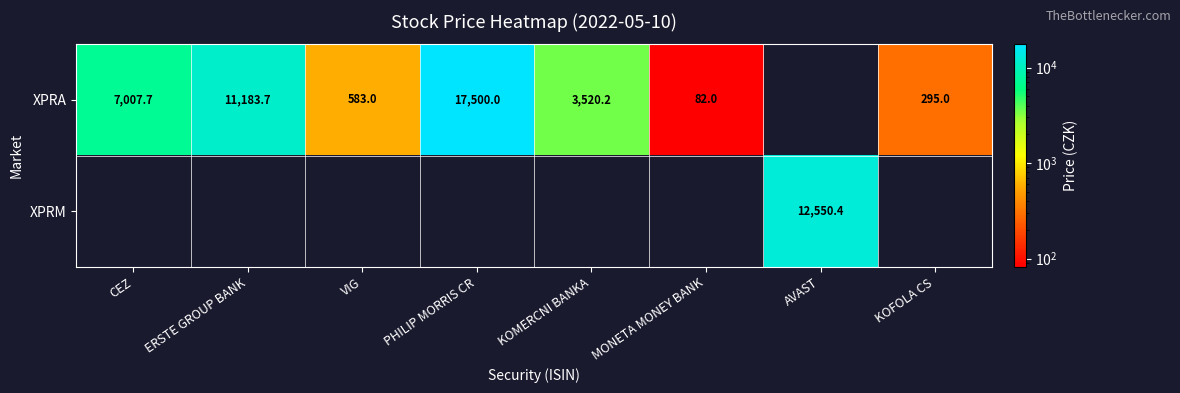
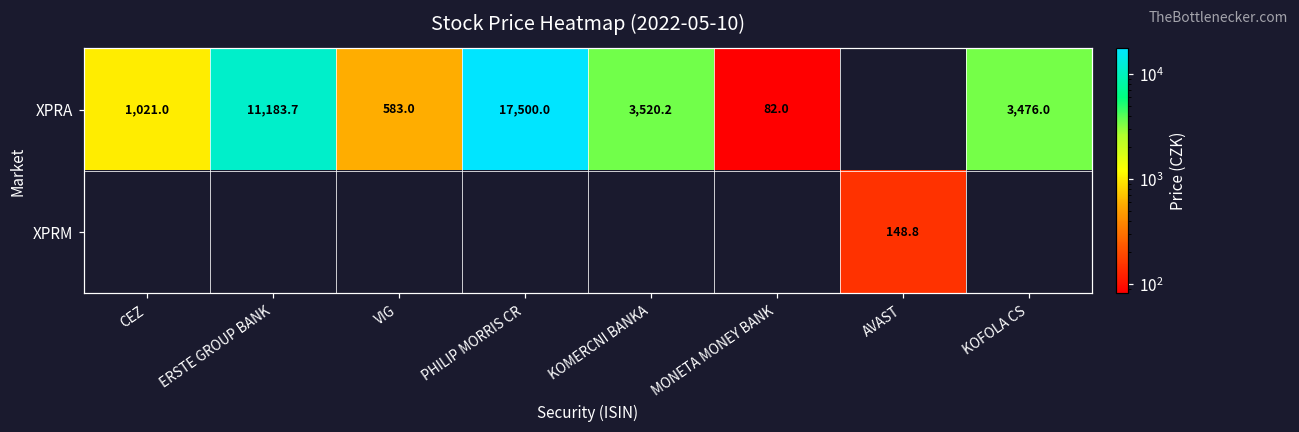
  {
    "XPRA": {
-     "CEZ": "7,007.7",
+     "CEZ": "1,021.0",
      "ERSTE GROUP BANK": "11,183.7",
      "VIG": "583.0",
      "PHILIP MORRIS CR": "17,500.0",
      "KOMERCNI BANKA": "3,520.2",
      "MONETA MONEY BANK": "82.0",
-     "KOFOLA CS": "295.0"
+     "KOFOLA CS": "3,476.0"
    },
    "XPRM": {
-     "AVAST": "12,550.4"
+     "AVAST": "148.8"
    }
  }
